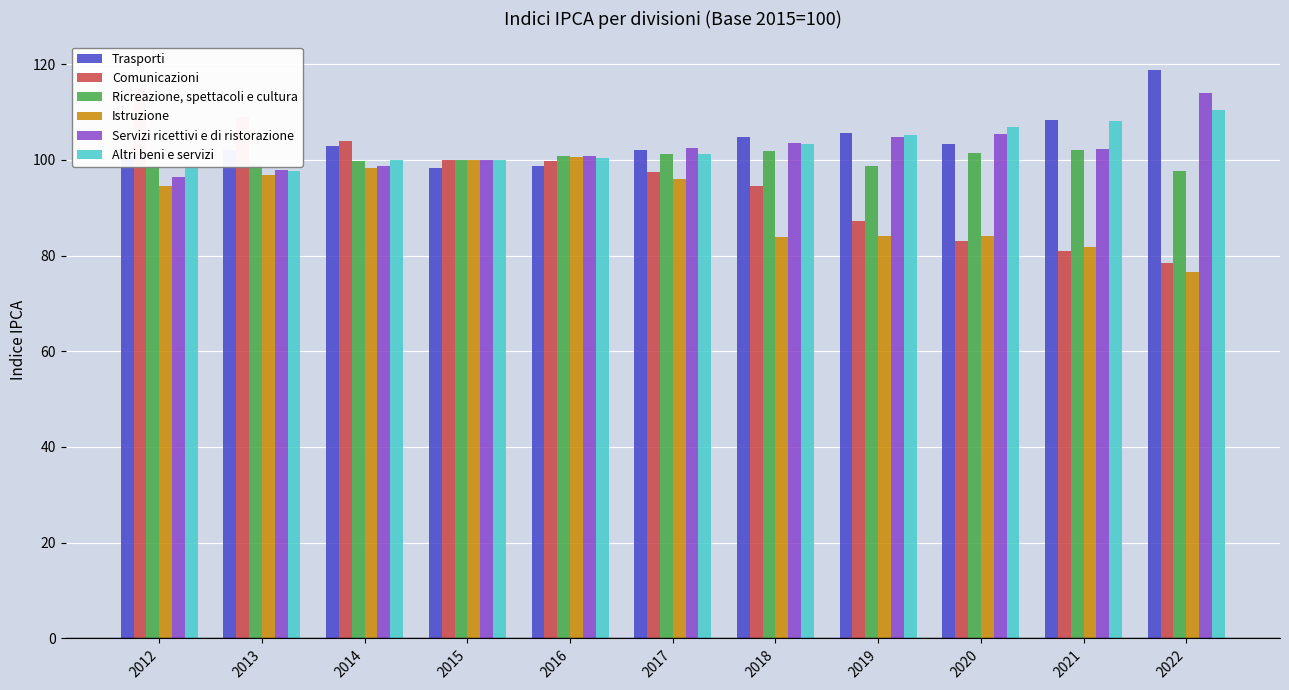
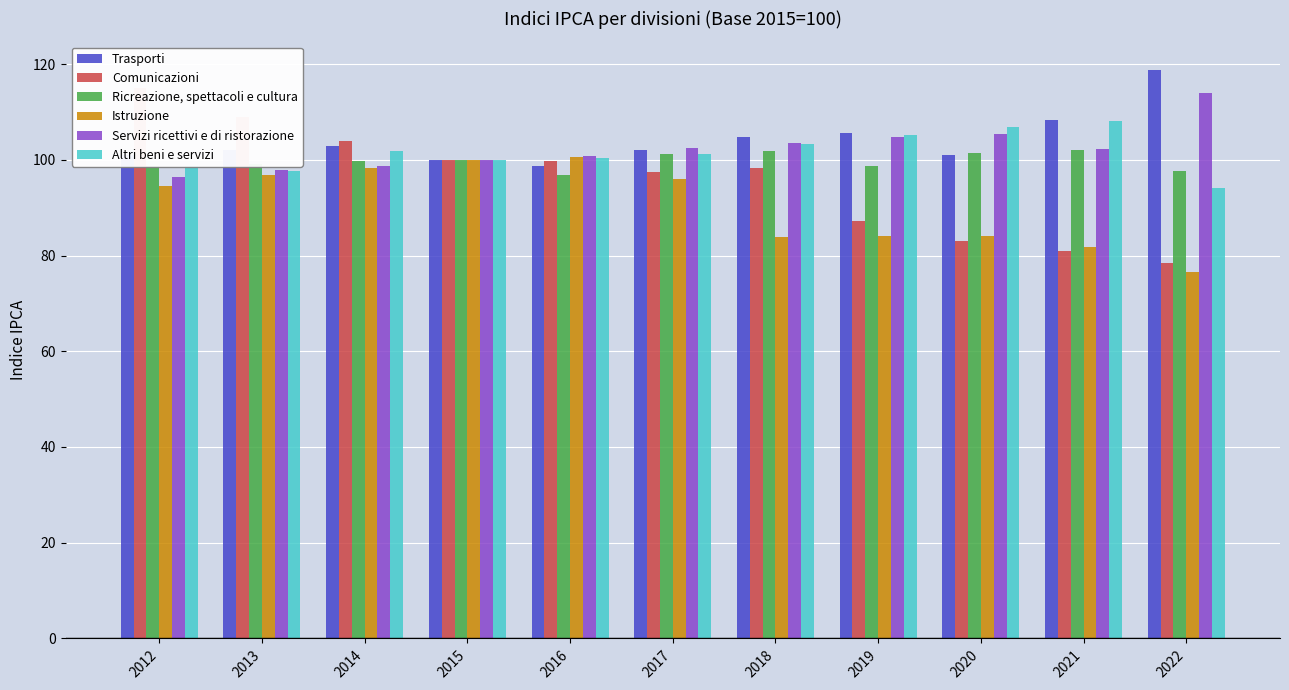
  {
    "Trasporti": {
      "2014": 103,
-     "2015": 98,
+     "2015": 100,
      "2016": 99,
      "2017": 102,
      "2018": 105,
      "2019": 106,
-     "2020": 103,
+     "2020": 101,
      "2021": 108,
      "2022": 119
    },
    "Comunicazioni": {
      "2014": 104,
      "2015": 100,
      "2016": 100,
      "2017": 98,
-     "2018": 95,
+     "2018": 98,
      "2019": 87,
      "2020": 83,
      "2021": 81,
      "2022": 78
    },
    "Ricreazione, spettacoli e cultura": {
      "2014": 100,
      "2015": 100,
-     "2016": 101,
+     "2016": 97,
      "2017": 101,
      "2018": 102,
      "2019": 99,
      "2020": 101,
      "2021": 102,
      "2022": 98
    },
    "Istruzione": {
      "2012": 95,
      "2013": 97,
      "2014": 98,
      "2015": 100,
      "2016": 101,
      "2017": 96,
      "2018": 84,
      "2019": 84,
      "2020": 84,
      "2021": 82,
      "2022": 77
    },
    "Servizi ricettivi e di ristorazione": {
      "2012": 97,
      "2013": 98,
      "2014": 99,
      "2015": 100,
      "2016": 101,
      "2017": 102,
      "2018": 104,
      "2019": 105,
      "2020": 105,
      "2021": 102,
      "2022": 114
    },
    "Altri beni e servizi": {
      "2013": 98,
-     "2014": 100,
+     "2014": 102,
      "2015": 100,
      "2016": 100,
      "2017": 101,
      "2018": 103,
      "2019": 105,
      "2020": 107,
      "2021": 108,
-     "2022": 110
+     "2022": 94
    }
  }
